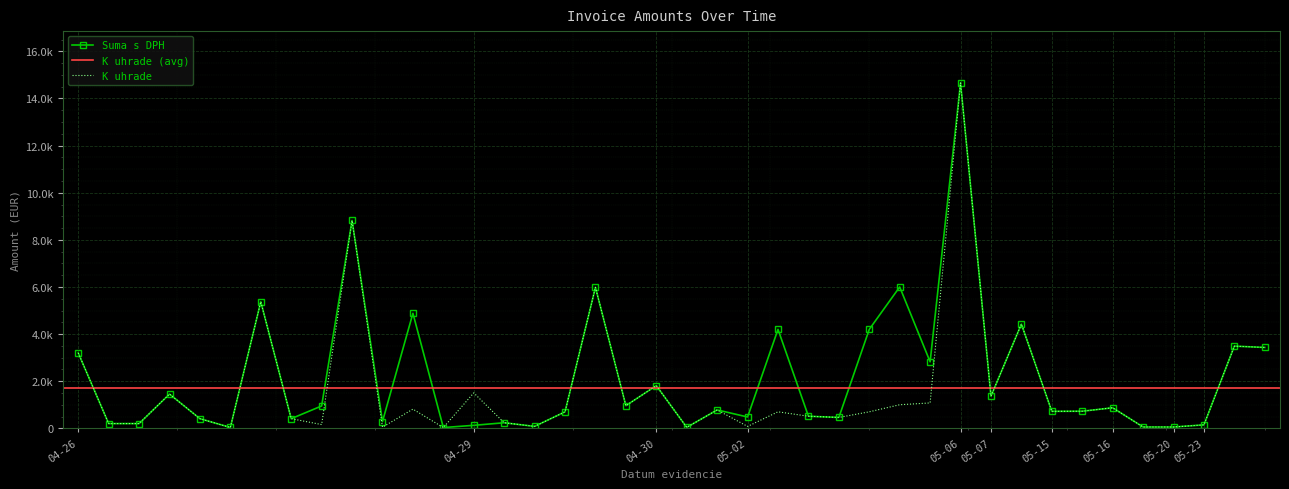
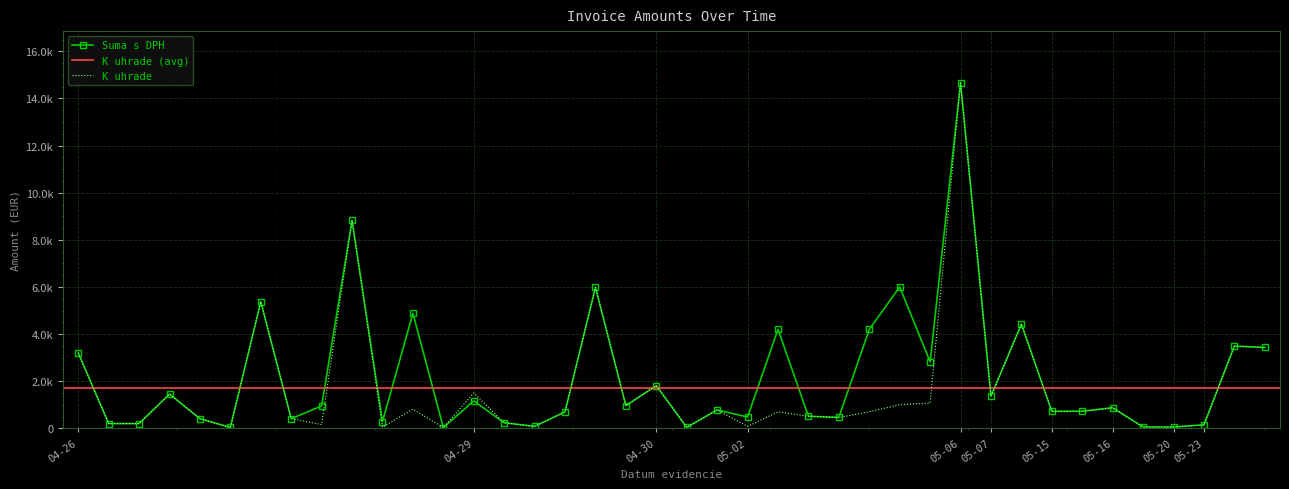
  {
    "Suma s DPH": {
-     "04-29": 100,
+     "04-29": 1200,
      "05-02": 500
    },
    "K uhrade": {
      "04-29": 1500,
      "05-02": 100
    }
  }
